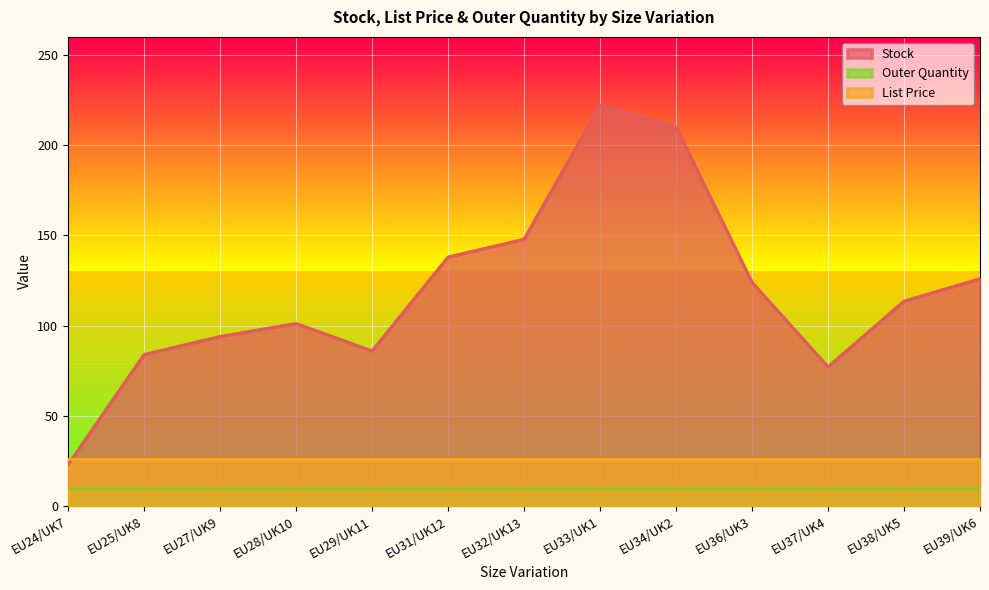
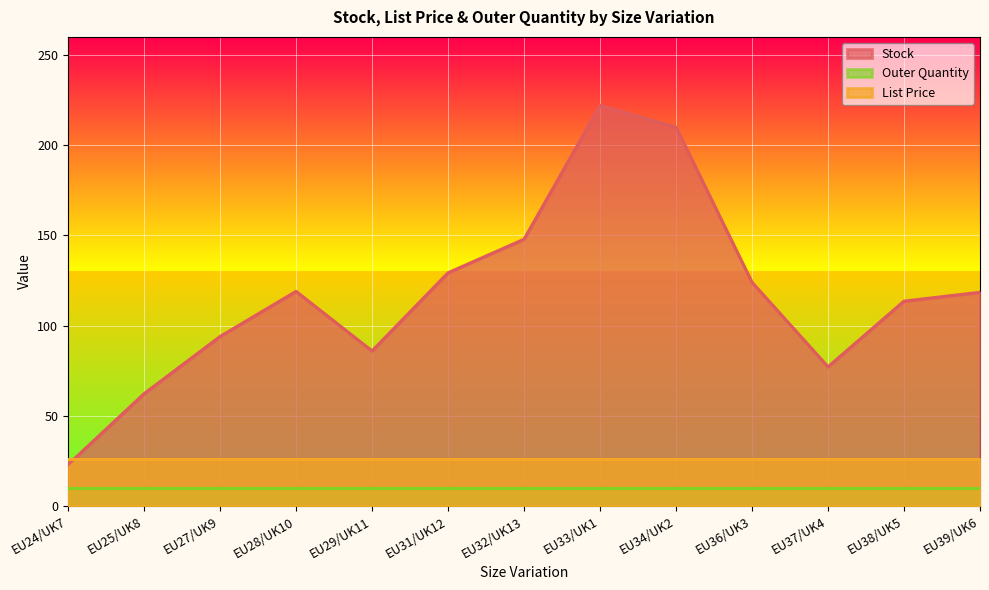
  {
    "Stock": {
      "EU24/UK7": 23,
-     "EU25/UK8": 84,
+     "EU25/UK8": 62,
      "EU27/UK9": 94,
-     "EU28/UK10": 101,
+     "EU28/UK10": 119,
      "EU29/UK11": 86,
-     "EU31/UK12": 138,
+     "EU31/UK12": 129,
      "EU32/UK13": 148,
      "EU33/UK1": 222,
      "EU34/UK2": 210,
      "EU36/UK3": 124,
      "EU37/UK4": 77,
      "EU38/UK5": 114,
-     "EU39/UK6": 126
+     "EU39/UK6": 119
    },
    "Outer Quantity": {
      "EU24/UK7": 10,
      "EU25/UK8": 10,
      "EU27/UK9": 10,
      "EU28/UK10": 10,
      "EU29/UK11": 10,
      "EU31/UK12": 10,
      "EU32/UK13": 10,
      "EU33/UK1": 10,
      "EU34/UK2": 10,
      "EU36/UK3": 10,
      "EU37/UK4": 10,
      "EU38/UK5": 10,
      "EU39/UK6": 10
    },
    "List Price": {
      "EU24/UK7": 26,
      "EU25/UK8": 26,
      "EU27/UK9": 26,
      "EU28/UK10": 26,
      "EU29/UK11": 26,
      "EU31/UK12": 26,
      "EU32/UK13": 26,
      "EU33/UK1": 26,
      "EU34/UK2": 26,
      "EU36/UK3": 26,
      "EU37/UK4": 26,
      "EU38/UK5": 26,
      "EU39/UK6": 26
    }
  }
